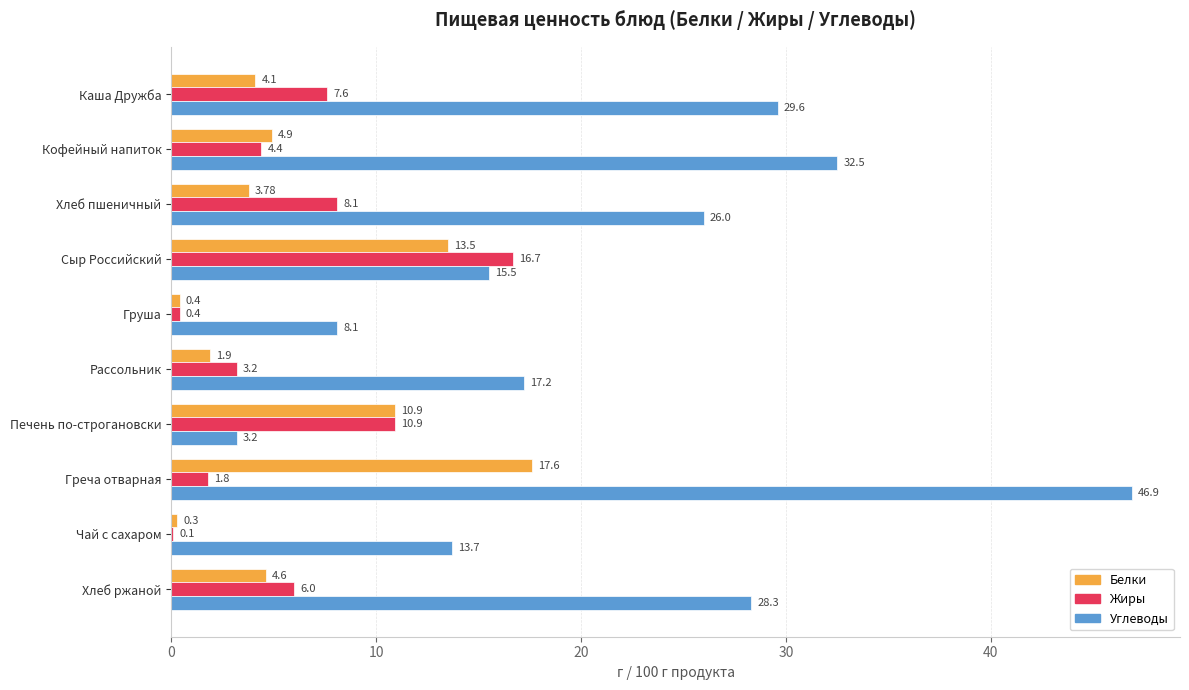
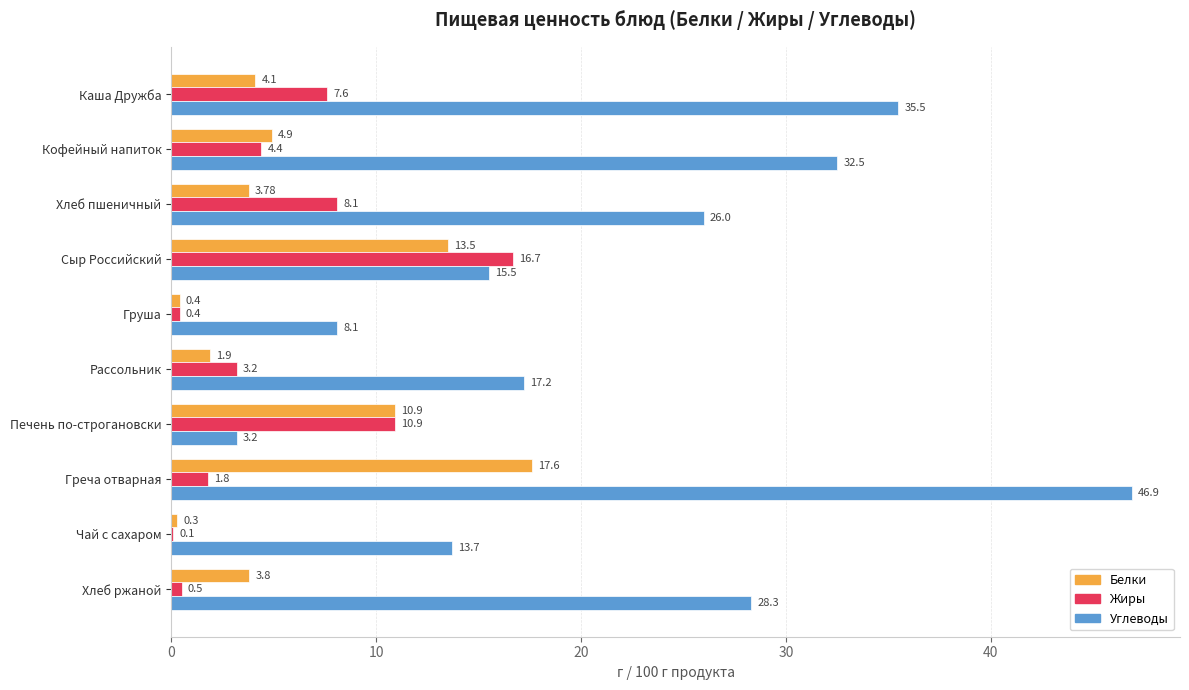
  {
    "Белки": {
      "Каша Дружба": 4.1,
      "Кофейный напиток": 4.9,
      "Хлеб пшеничный": 3.78,
      "Сыр Российский": 13.5,
      "Груша": 0.4,
      "Рассольник": 1.9,
      "Печень по-строгановски": 10.9,
      "Греча отварная": 17.6,
      "Чай с сахаром": 0.3,
-     "Хлеб ржаной": 4.6
+     "Хлеб ржаной": 3.8
    },
    "Жиры": {
      "Каша Дружба": 7.6,
      "Кофейный напиток": 4.4,
      "Хлеб пшеничный": 8.1,
      "Сыр Российский": 16.7,
      "Груша": 0.4,
      "Рассольник": 3.2,
      "Печень по-строгановски": 10.9,
      "Греча отварная": 1.8,
      "Чай с сахаром": 0.1,
-     "Хлеб ржаной": 6.0
+     "Хлеб ржаной": 0.5
    },
    "Углеводы": {
-     "Каша Дружба": 29.6,
+     "Каша Дружба": 35.5,
      "Кофейный напиток": 32.5,
      "Хлеб пшеничный": 26.0,
      "Сыр Российский": 15.5,
      "Груша": 8.1,
      "Рассольник": 17.2,
      "Печень по-строгановски": 3.2,
      "Греча отварная": 46.9,
      "Чай с сахаром": 13.7,
      "Хлеб ржаной": 28.3
    }
  }
